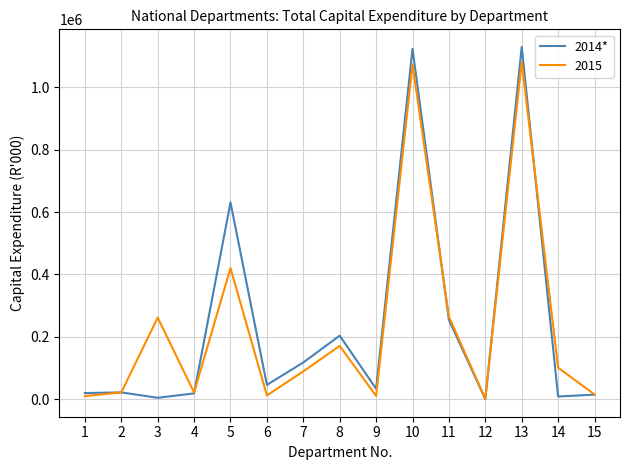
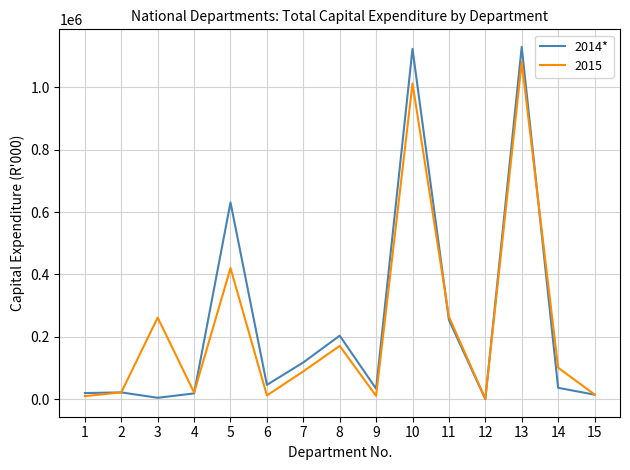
  {
    "2014*": {
      "1": 20000,
      "3": 0,
      "5": 630000,
      "6": 50000,
      "7": 120000,
      "8": 200000,
      "9": 30000,
      "10": 1120000,
      "11": 250000,
      "13": 1130000,
-     "14": 10000
+     "14": 40000
    },
    "2015": {
      "1": 10000,
      "3": 260000,
      "5": 420000,
      "6": 10000,
      "7": 90000,
      "8": 170000,
      "9": 10000,
-     "10": 1070000,
+     "10": 1010000,
      "11": 260000,
      "13": 1080000,
      "14": 100000
    }
  }
